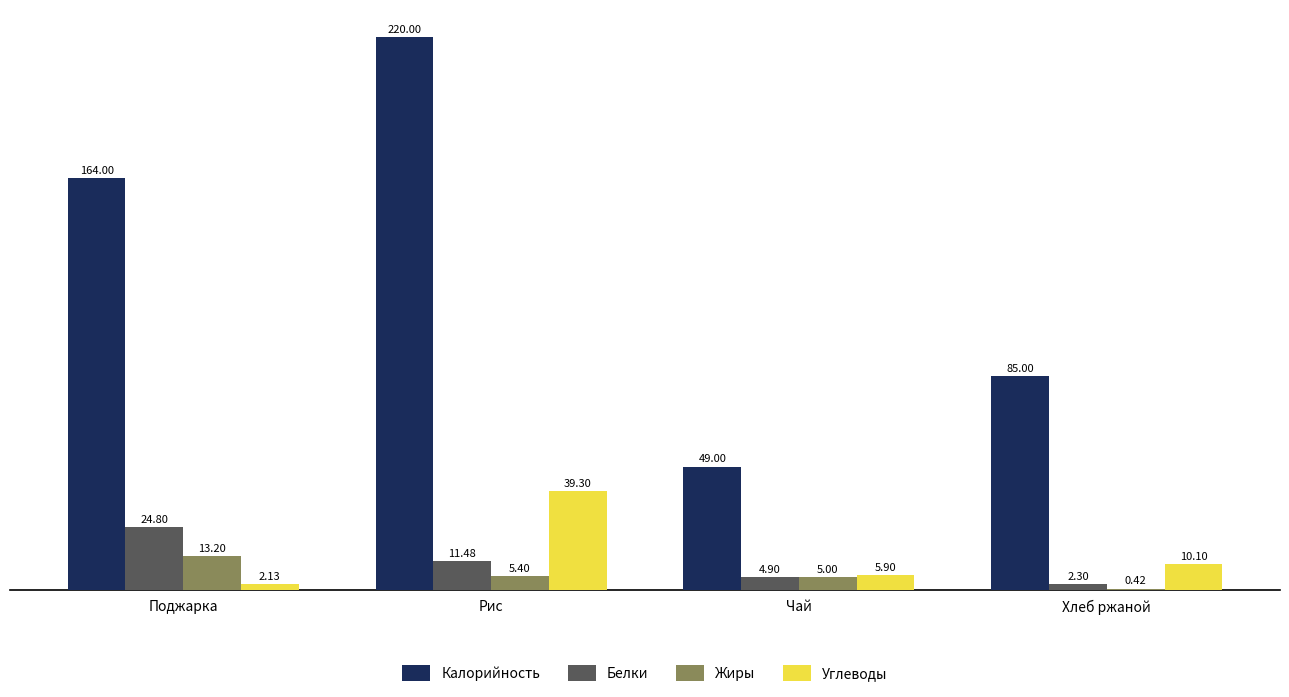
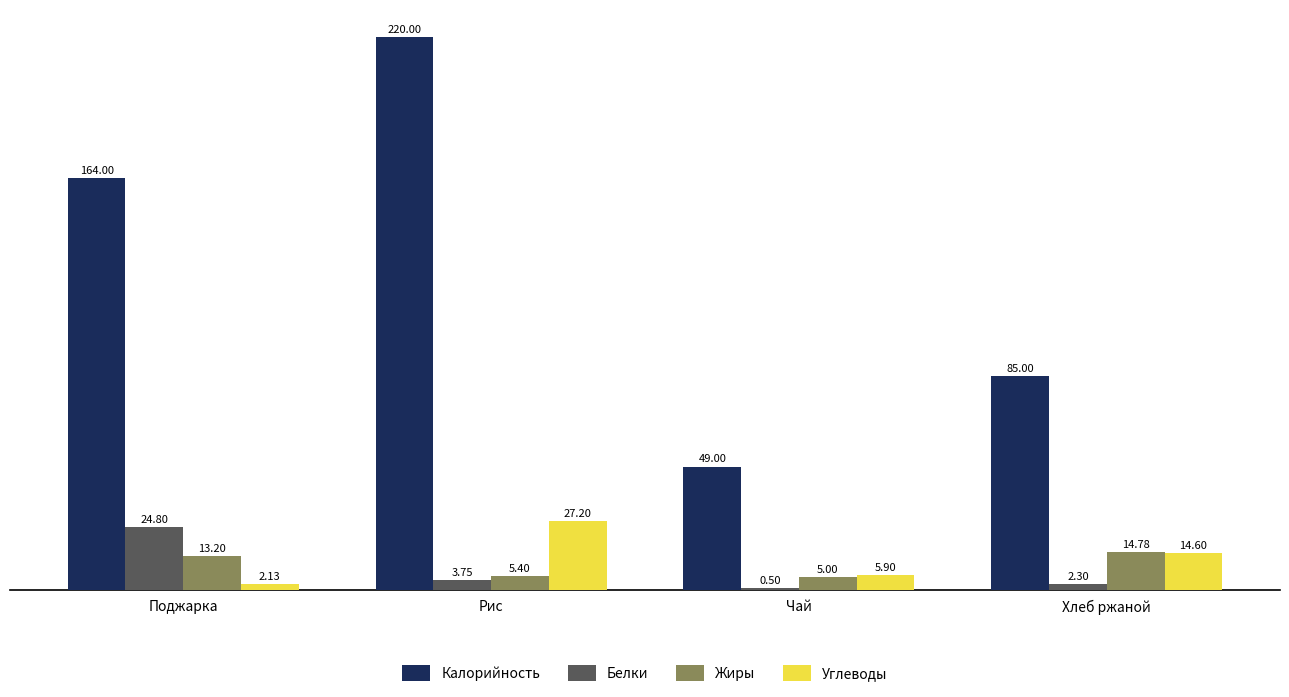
  {
    "Калорийность": {
      "Поджарка": 164.00,
      "Рис": 220.00,
      "Чай": 49.00,
      "Хлеб ржаной": 85.00
    },
    "Белки": {
      "Поджарка": 24.80,
-     "Рис": 11.48,
-     "Чай": 4.90,
+     "Рис": 3.75,
+     "Чай": 0.50,
      "Хлеб ржаной": 2.30
    },
    "Жиры": {
      "Поджарка": 13.20,
      "Рис": 5.40,
      "Чай": 5.00,
-     "Хлеб ржаной": 0.42
+     "Хлеб ржаной": 14.78
    },
    "Углеводы": {
      "Поджарка": 2.13,
-     "Рис": 39.30,
+     "Рис": 27.20,
      "Чай": 5.90,
-     "Хлеб ржаной": 10.10
+     "Хлеб ржаной": 14.60
    }
  }
